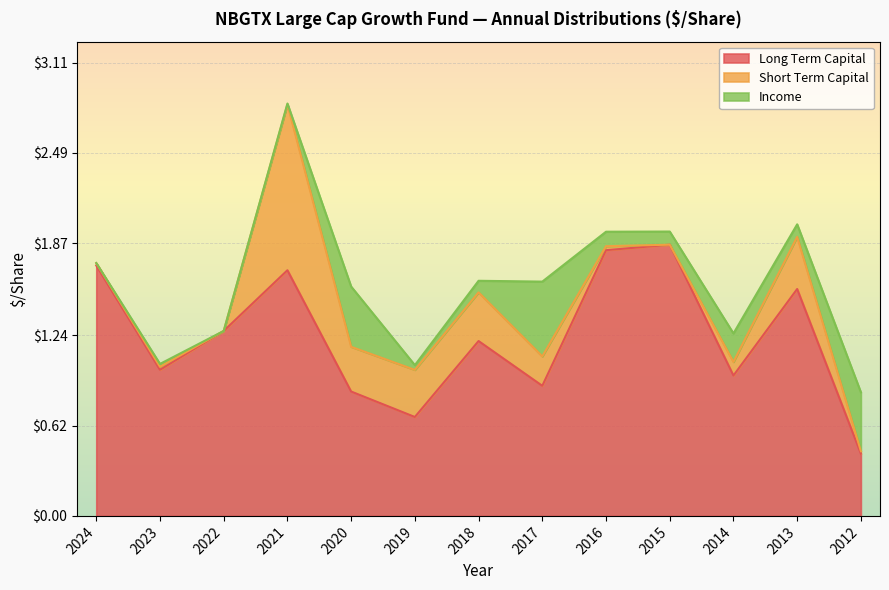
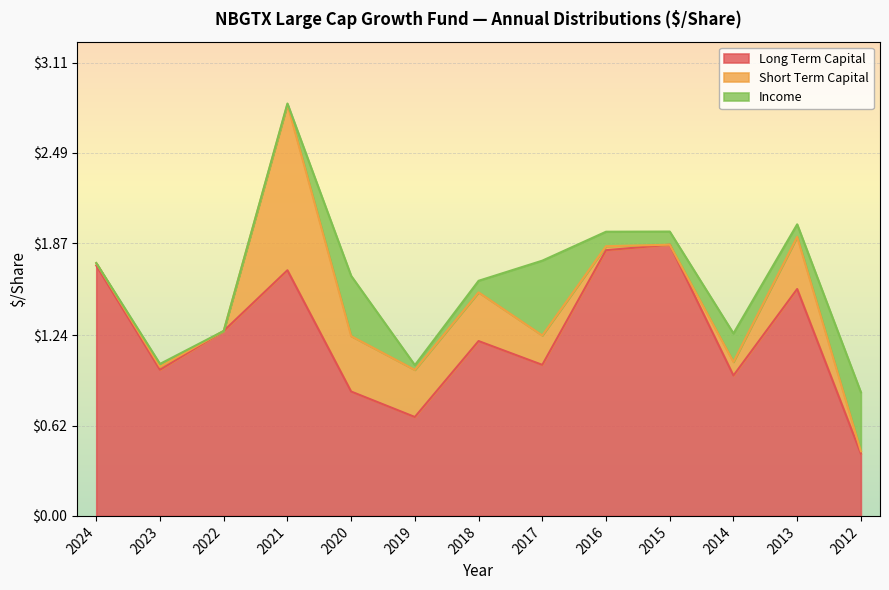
  {
    "Long Term Capital": {
      "2023": "$1.00",
      "2021": "$1.69",
      "2020": "$0.85",
      "2019": "$0.68",
      "2018": "$1.20",
-     "2017": "$0.89",
+     "2017": "$1.04",
      "2016": "$1.82",
      "2014": "$0.96",
      "2013": "$1.56"
    },
    "Short Term Capital": {
      "2023": "$0.02",
-     "2020": "$0.31",
+     "2020": "$0.38",
      "2019": "$0.32",
      "2018": "$0.33",
      "2017": "$0.20",
      "2016": "$0.03",
      "2014": "$0.09",
      "2013": "$0.36"
    },
    "Income": {
      "2023": "$0.02",
      "2020": "$0.41",
      "2019": "$0.03",
      "2018": "$0.08",
      "2017": "$0.51",
      "2016": "$0.10",
      "2015": "$0.09",
      "2014": "$0.20",
      "2013": "$0.09",
      "2012": "$0.40"
    }
  }
